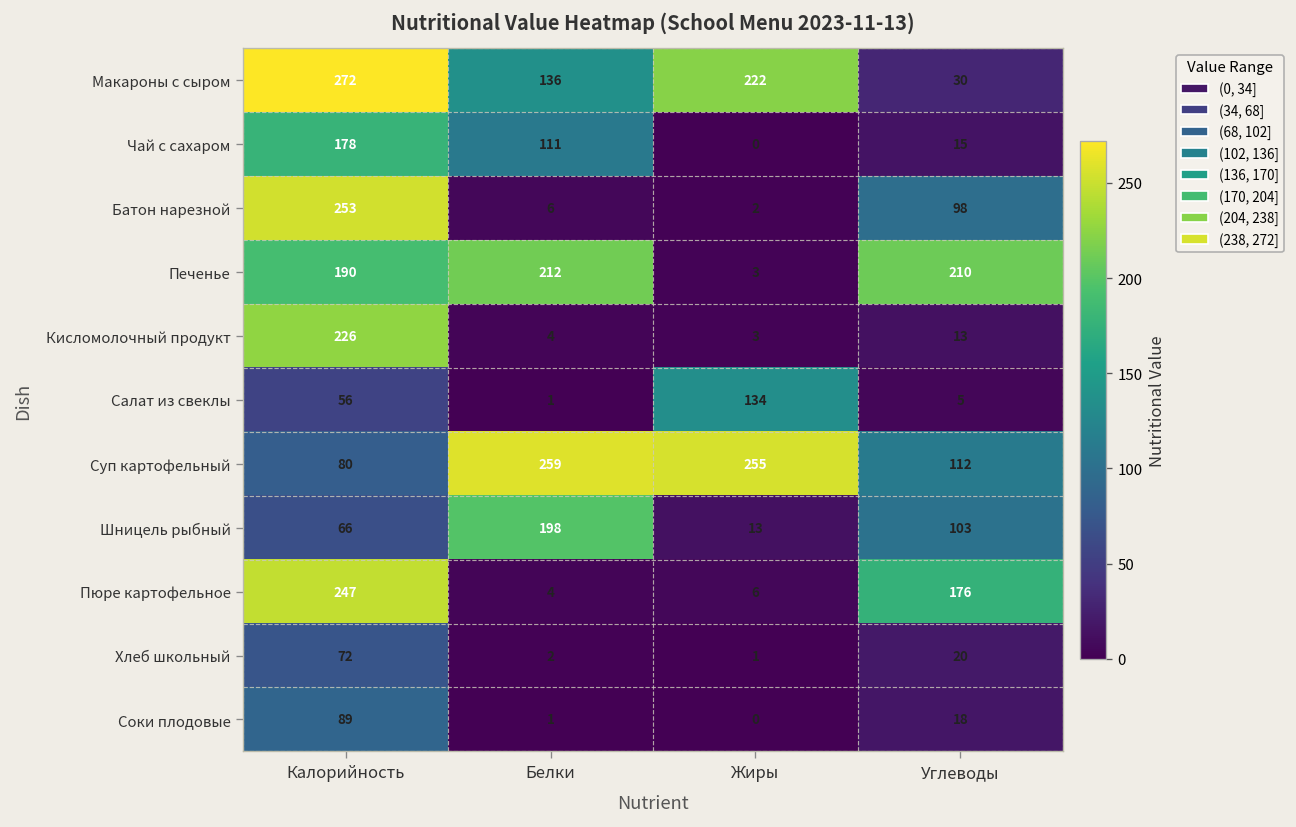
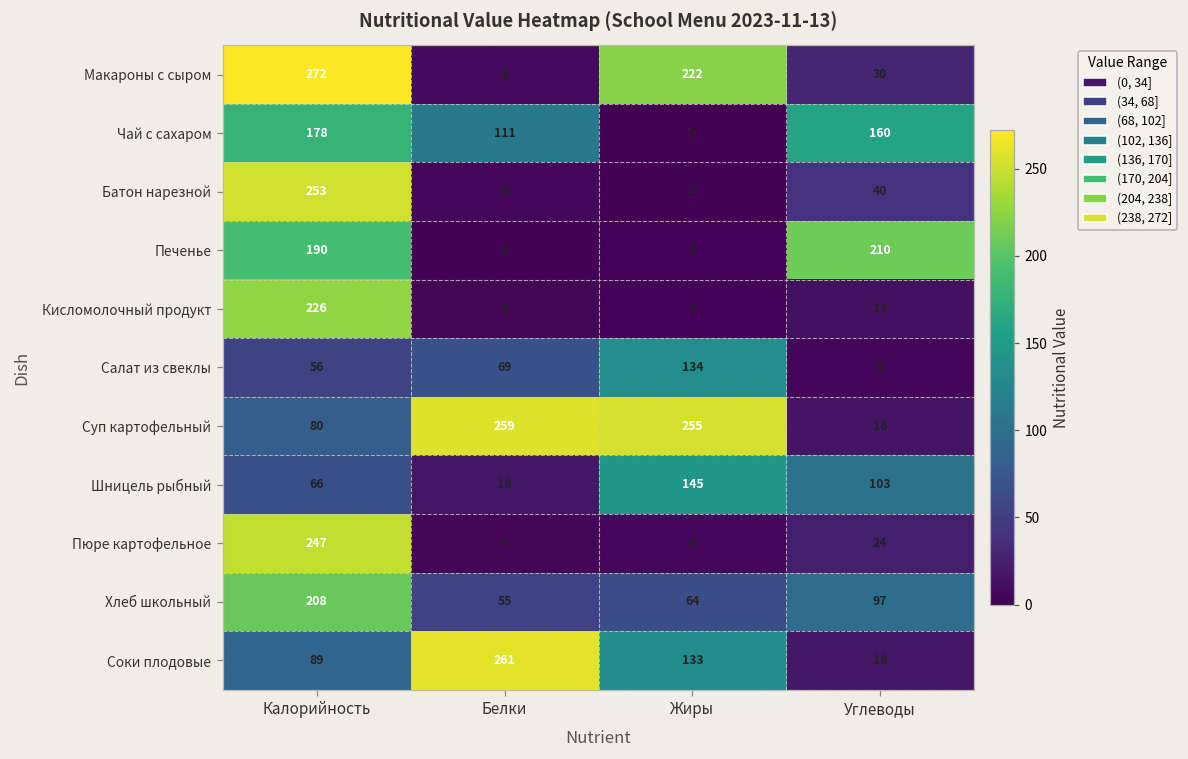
  {
    "Макароны с сыром": {
      "Калорийность": 272,
-     "Белки": 136,
+     "Белки": 8,
      "Жиры": 222,
      "Углеводы": 30
    },
    "Чай с сахаром": {
      "Калорийность": 178,
      "Белки": 111,
      "Жиры": 0,
-     "Углеводы": 15
+     "Углеводы": 160
    },
    "Батон нарезной": {
      "Калорийность": 253,
      "Белки": 6,
      "Жиры": 2,
-     "Углеводы": 98
+     "Углеводы": 40
    },
    "Печенье": {
      "Калорийность": 190,
-     "Белки": 212,
+     "Белки": 2,
      "Жиры": 3,
      "Углеводы": 210
    },
    "Кисломолочный продукт": {
      "Калорийность": 226,
      "Белки": 4,
      "Жиры": 3,
      "Углеводы": 13
    },
    "Салат из свеклы": {
      "Калорийность": 56,
-     "Белки": 1,
+     "Белки": 69,
      "Жиры": 134,
      "Углеводы": 5
    },
    "Суп картофельный": {
      "Калорийность": 80,
      "Белки": 259,
      "Жиры": 255,
-     "Углеводы": 112
+     "Углеводы": 16
    },
    "Шницель рыбный": {
      "Калорийность": 66,
-     "Белки": 198,
-     "Жиры": 13,
+     "Белки": 18,
+     "Жиры": 145,
      "Углеводы": 103
    },
    "Пюре картофельное": {
      "Калорийность": 247,
      "Белки": 4,
      "Жиры": 6,
-     "Углеводы": 176
+     "Углеводы": 24
    },
    "Хлеб школьный": {
-     "Калорийность": 72,
-     "Белки": 2,
-     "Жиры": 1,
-     "Углеводы": 20
+     "Калорийность": 208,
+     "Белки": 55,
+     "Жиры": 64,
+     "Углеводы": 97
    },
    "Соки плодовые": {
      "Калорийность": 89,
-     "Белки": 1,
-     "Жиры": 0,
+     "Белки": 261,
+     "Жиры": 133,
      "Углеводы": 18
    }
  }
